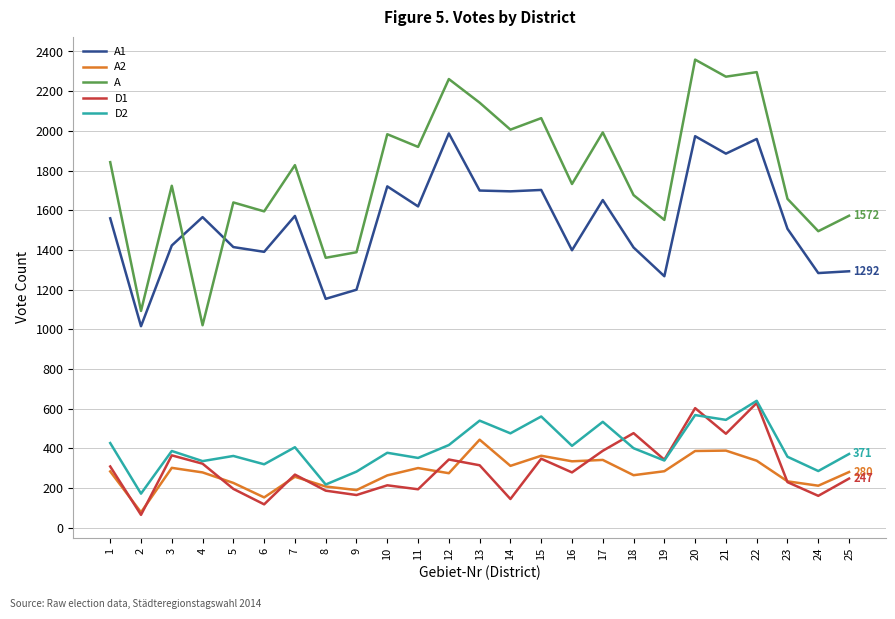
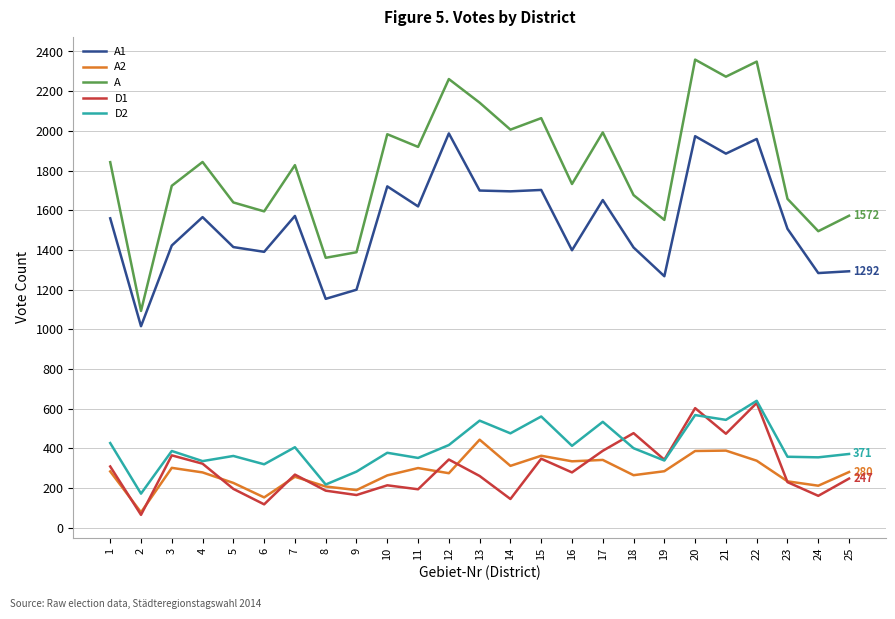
  {
    "A1": {
      "25": 1292
    },
    "A2": {
      "1": 280,
      "2": 80,
      "3": 300,
      "4": 280,
      "5": 230,
      "6": 150,
      "9": 190,
      "10": 260,
      "11": 300,
      "12": 270,
      "13": 440,
      "14": 310,
      "15": 360,
      "16": 330,
      "17": 340,
      "18": 260,
      "19": 280,
      "20": 390,
      "21": 390,
      "22": 340,
      "24": 210
    },
    "A": {
      "1": 1840,
      "2": 1090,
      "3": 1720,
-     "4": 1020,
+     "4": 1840,
      "5": 1640,
      "6": 1590,
      "7": 1830,
      "8": 1360,
      "9": 1390,
      "10": 1980,
      "11": 1920,
      "12": 2260,
      "13": 2140,
      "14": 2010,
      "15": 2060,
      "16": 1730,
      "17": 1990,
      "18": 1680,
      "19": 1550,
      "20": 2360,
      "21": 2270,
-     "22": 2300,
+     "22": 2350,
      "23": 1660,
      "24": 1490
    },
    "D1": {
      "1": 310,
      "2": 60,
      "3": 360,
      "4": 320,
      "5": 200,
      "6": 120,
      "8": 190,
      "9": 160,
      "10": 210,
      "11": 190,
      "12": 340,
-     "13": 310,
+     "13": 260,
      "14": 140,
      "15": 350,
      "16": 280,
      "17": 390,
      "18": 480,
      "20": 600,
      "21": 470,
      "24": 160
    },
    "D2": {
      "1": 430,
      "2": 170,
      "3": 390,
      "4": 340,
      "5": 360,
      "6": 320,
      "7": 410,
      "9": 280,
      "10": 380,
      "11": 350,
      "12": 420,
      "13": 540,
      "14": 480,
      "15": 560,
      "16": 410,
      "17": 530,
      "18": 400,
      "20": 570,
      "21": 540,
      "23": 360,
-     "24": 290
+     "24": 350
    }
  }
